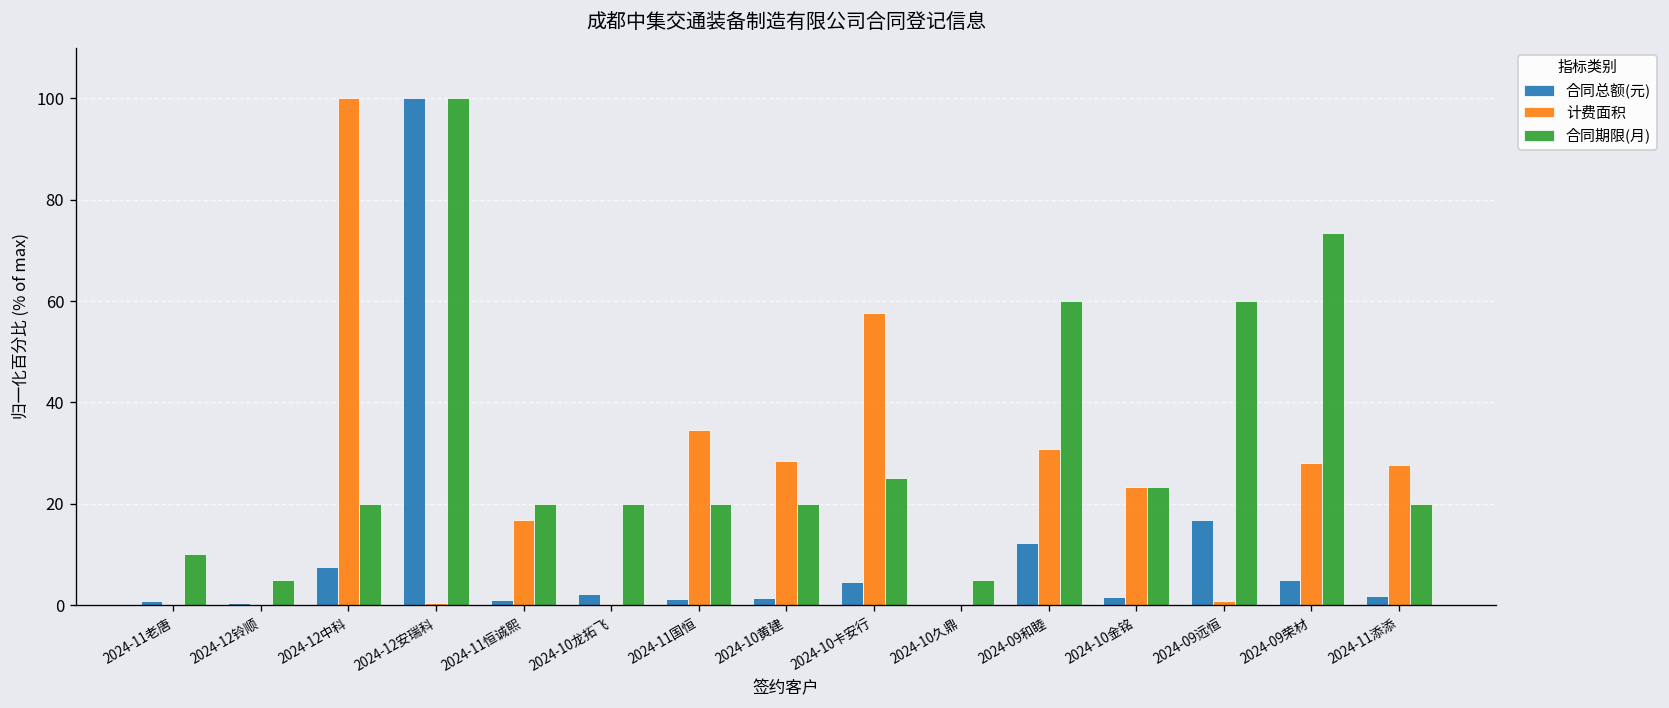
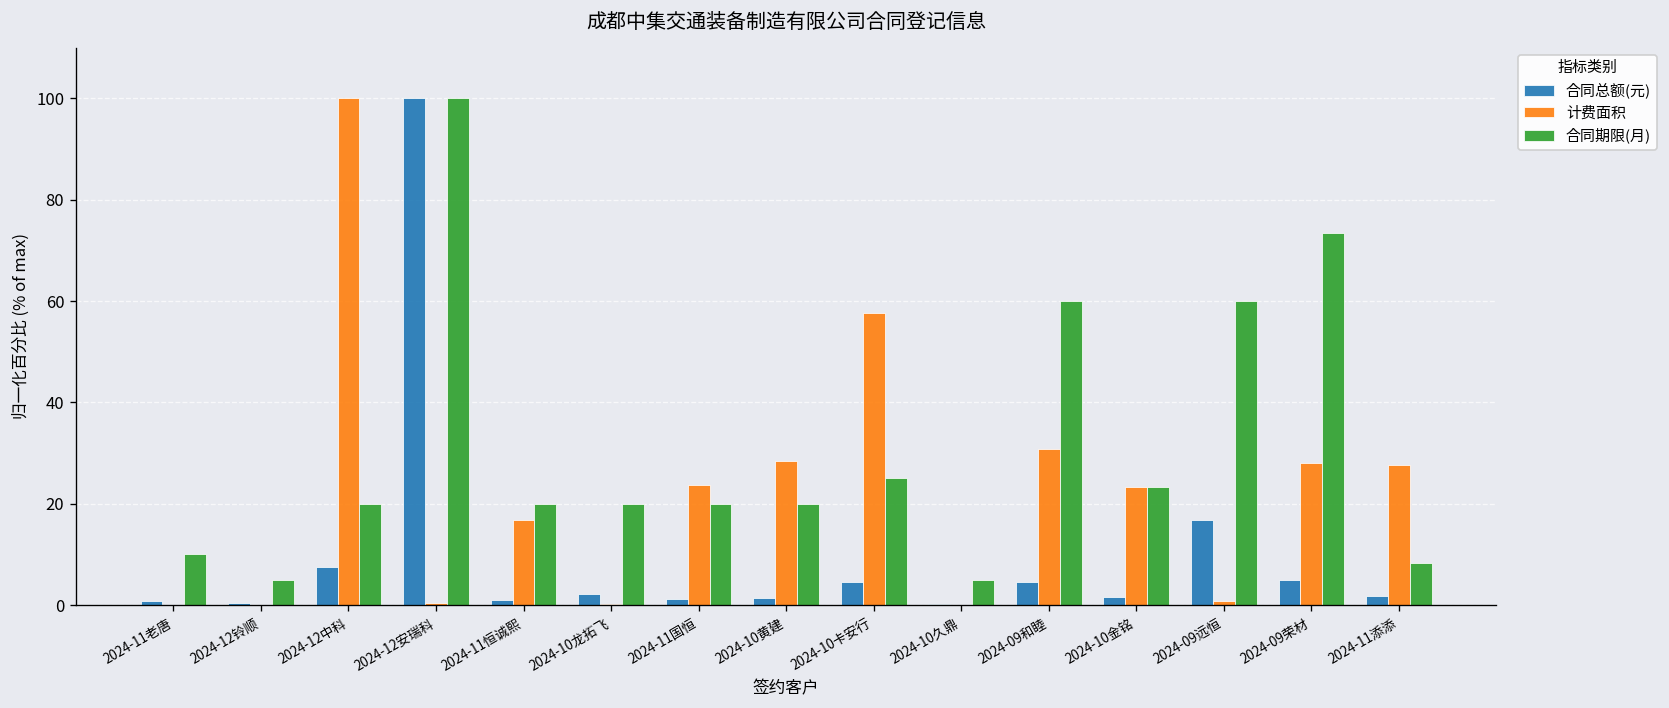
  {
    "合同总额(元)": {
      "2024-11老唐": 1,
      "2024-12中科": 7,
      "2024-12安瑞科": 100,
      "2024-11恒诚熙": 1,
      "2024-10龙拓飞": 2,
      "2024-11国恒": 1,
      "2024-10黄建": 1,
      "2024-10卡安行": 5,
-     "2024-09和睦": 12,
+     "2024-09和睦": 4,
      "2024-10金铭": 2,
      "2024-09远恒": 17,
      "2024-09荣材": 5,
      "2024-11添添": 2
    },
    "计费面积": {
      "2024-12中科": 100,
      "2024-11恒诚熙": 17,
-     "2024-11国恒": 34,
+     "2024-11国恒": 24,
      "2024-10黄建": 28,
      "2024-10卡安行": 58,
      "2024-09和睦": 31,
      "2024-10金铭": 23,
      "2024-09远恒": 1,
      "2024-09荣材": 28,
      "2024-11添添": 28
    },
    "合同期限(月)": {
      "2024-11老唐": 10,
      "2024-12铃顺": 5,
      "2024-12中科": 20,
      "2024-12安瑞科": 100,
      "2024-11恒诚熙": 20,
      "2024-10龙拓飞": 20,
      "2024-11国恒": 20,
      "2024-10黄建": 20,
      "2024-10卡安行": 25,
      "2024-10久鼎": 5,
      "2024-09和睦": 60,
      "2024-10金铭": 23,
      "2024-09远恒": 60,
      "2024-09荣材": 73,
-     "2024-11添添": 20
+     "2024-11添添": 8
    }
  }
